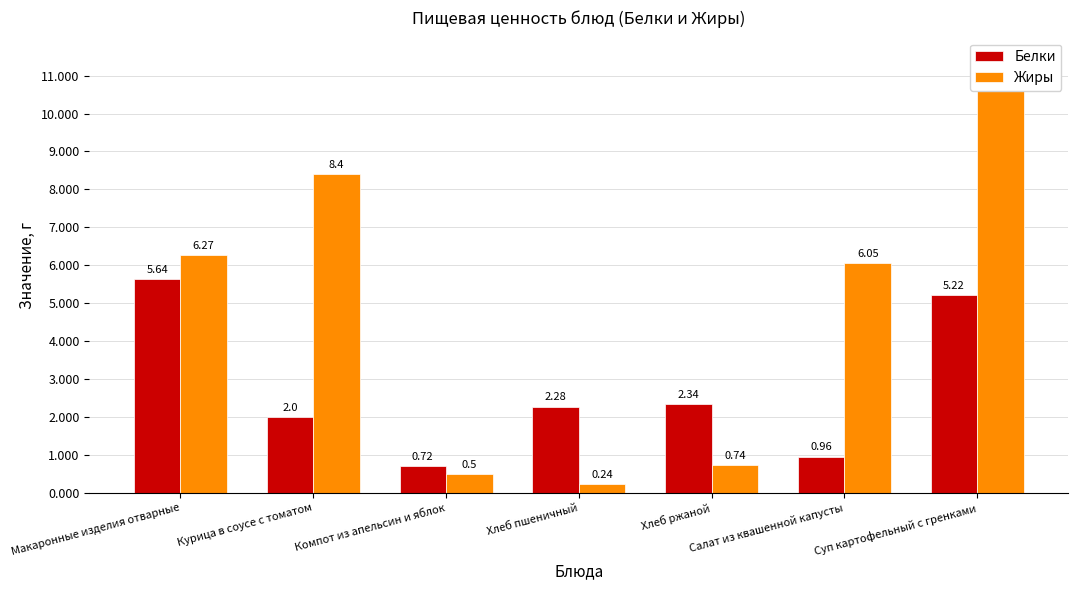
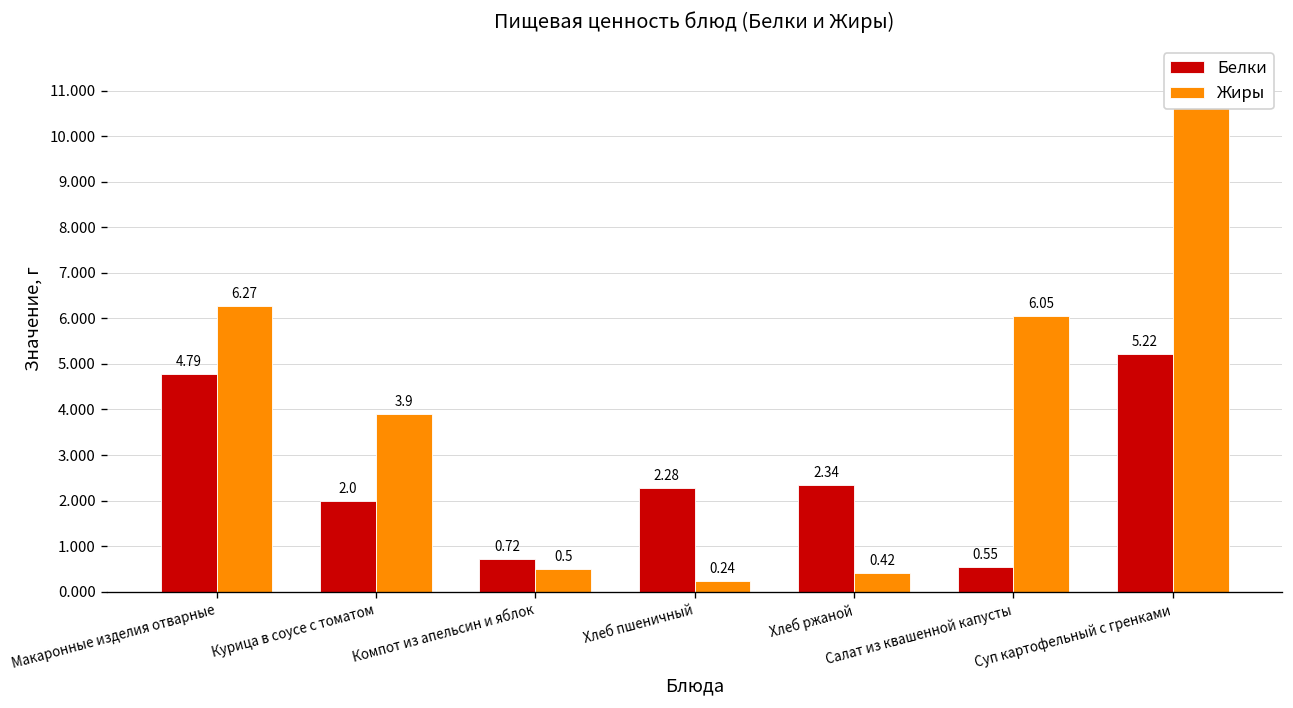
  {
    "Белки": {
-     "Макаронные изделия отварные": 5.64,
+     "Макаронные изделия отварные": 4.79,
      "Курица в соусе с томатом": 2.0,
      "Компот из апельсин и яблок": 0.72,
      "Хлеб пшеничный": 2.28,
      "Хлеб ржаной": 2.34,
-     "Салат из квашенной капусты": 0.96,
+     "Салат из квашенной капусты": 0.55,
      "Суп картофельный с гренками": 5.22
    },
    "Жиры": {
      "Макаронные изделия отварные": 6.27,
-     "Курица в соусе с томатом": 8.4,
+     "Курица в соусе с томатом": 3.9,
      "Компот из апельсин и яблок": 0.5,
      "Хлеб пшеничный": 0.24,
-     "Хлеб ржаной": 0.74,
+     "Хлеб ржаной": 0.42,
      "Салат из квашенной капусты": 6.05
    }
  }
